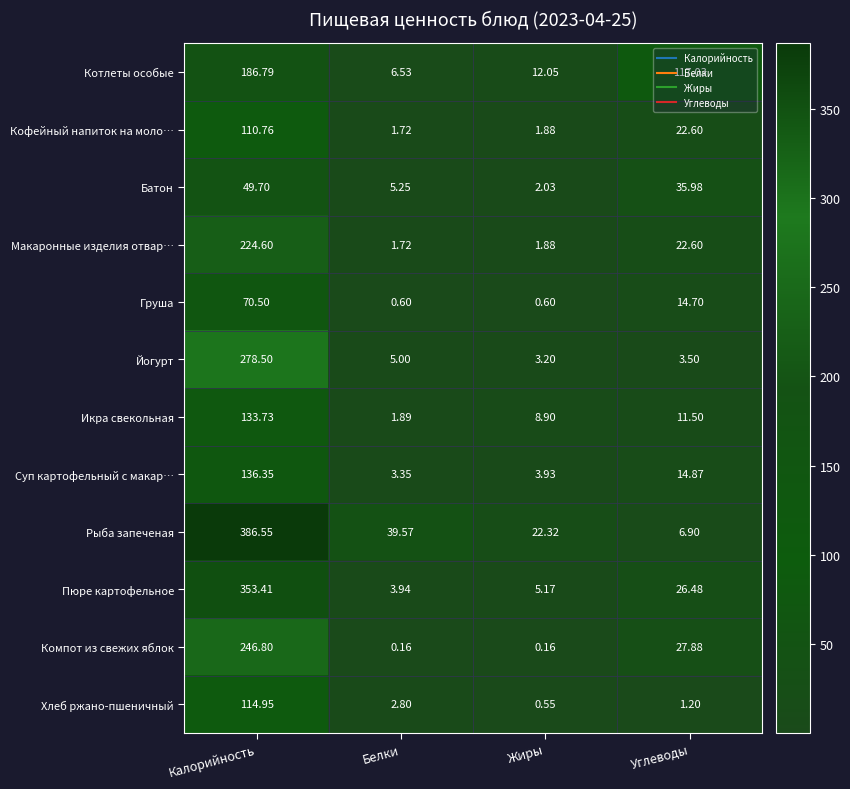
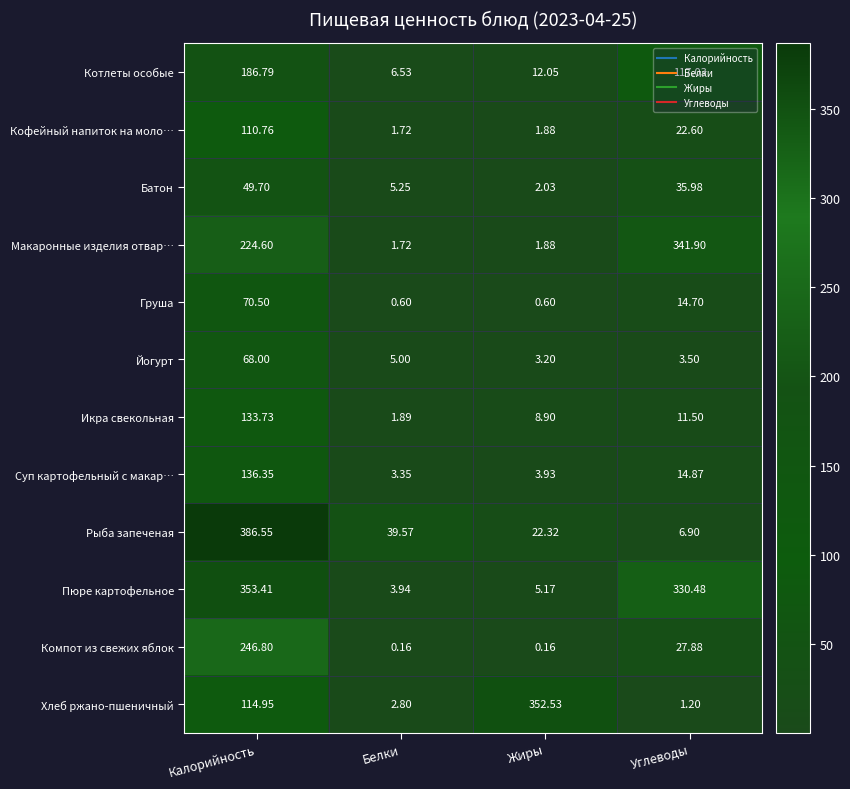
  {
    "Котлеты особые": {
      "Калорийность": 186.79,
      "Белки": 6.53,
      "Жиры": 12.05
    },
    "Кофейный напиток на моло…": {
      "Калорийность": 110.76,
      "Белки": 1.72,
      "Жиры": 1.88,
      "Углеводы": 22.60
    },
    "Батон": {
      "Калорийность": 49.70,
      "Белки": 5.25,
      "Жиры": 2.03,
      "Углеводы": 35.98
    },
    "Макаронные изделия отвар…": {
      "Калорийность": 224.60,
      "Белки": 1.72,
      "Жиры": 1.88,
-     "Углеводы": 22.60
+     "Углеводы": 341.90
    },
    "Груша": {
      "Калорийность": 70.50,
      "Белки": 0.60,
      "Жиры": 0.60,
      "Углеводы": 14.70
    },
    "Йогурт": {
-     "Калорийность": 278.50,
+     "Калорийность": 68.00,
      "Белки": 5.00,
      "Жиры": 3.20,
      "Углеводы": 3.50
    },
    "Икра свекольная": {
      "Калорийность": 133.73,
      "Белки": 1.89,
      "Жиры": 8.90,
      "Углеводы": 11.50
    },
    "Суп картофельный с макар…": {
      "Калорийность": 136.35,
      "Белки": 3.35,
      "Жиры": 3.93,
      "Углеводы": 14.87
    },
    "Рыба запеченая": {
      "Калорийность": 386.55,
      "Белки": 39.57,
      "Жиры": 22.32,
      "Углеводы": 6.90
    },
    "Пюре картофельное": {
      "Калорийность": 353.41,
      "Белки": 3.94,
      "Жиры": 5.17,
-     "Углеводы": 26.48
+     "Углеводы": 330.48
    },
    "Компот из свежих яблок": {
      "Калорийность": 246.80,
      "Белки": 0.16,
      "Жиры": 0.16,
      "Углеводы": 27.88
    },
    "Хлеб ржано-пшеничный": {
      "Калорийность": 114.95,
      "Белки": 2.80,
-     "Жиры": 0.55,
+     "Жиры": 352.53,
      "Углеводы": 1.20
    }
  }
